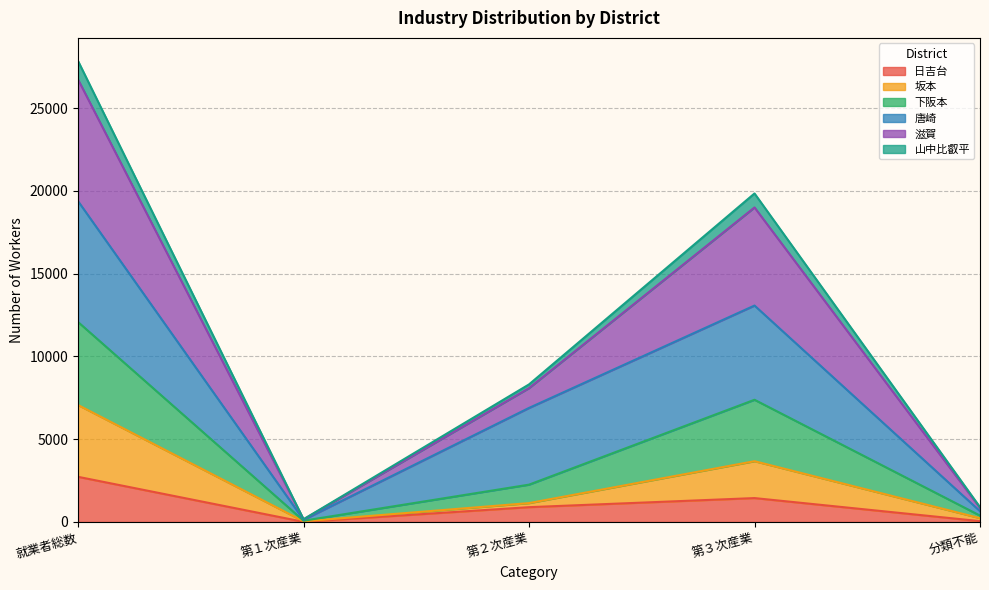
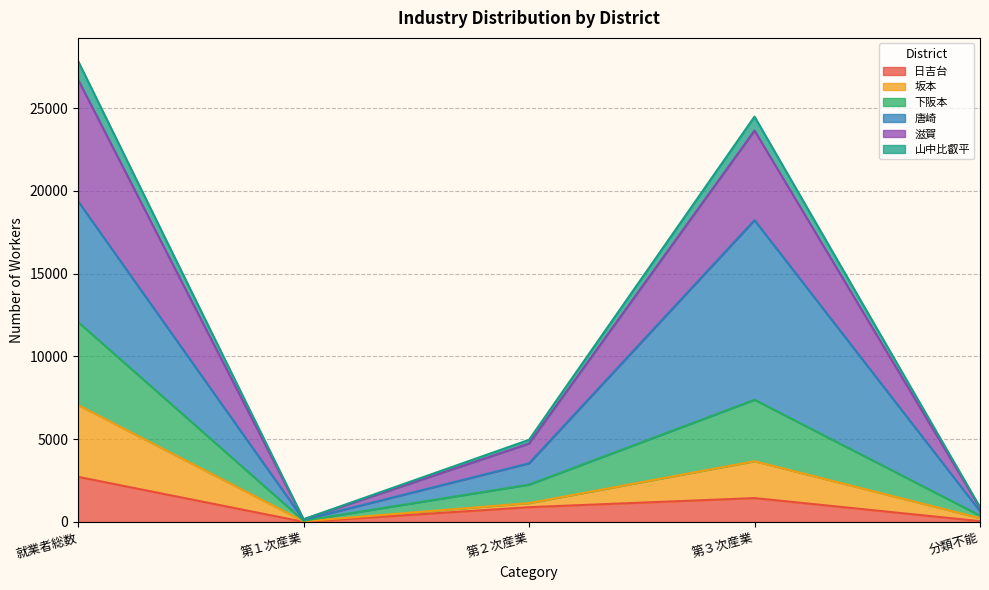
  {
    "日吉台": {
      "就業者総数": 2700,
      "第２次産業": 900,
      "第３次産業": 1400,
      "分類不能": 100
    },
    "坂本": {
      "就業者総数": 4300,
      "第２次産業": 200,
      "第３次産業": 2200,
      "分類不能": 200
    },
    "唐崎": {
      "就業者総数": 7300,
-     "第２次産業": 4600,
-     "第３次産業": 5700,
+     "第２次産業": 1300,
+     "第３次産業": 10800,
      "分類不能": 300
    },
    "滋賀": {
      "就業者総数": 7300,
      "第２次産業": 1200,
-     "第３次産業": 5900
+     "第３次産業": 5400
    }
  }
